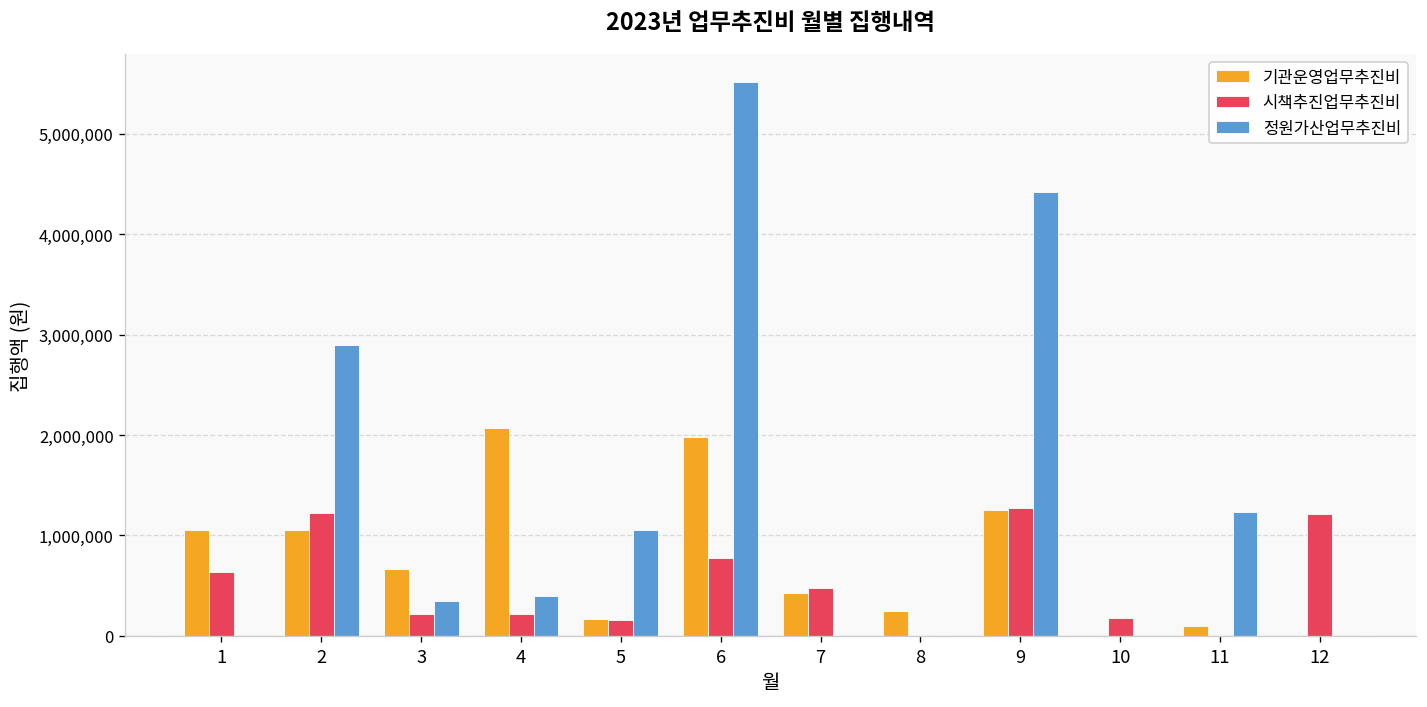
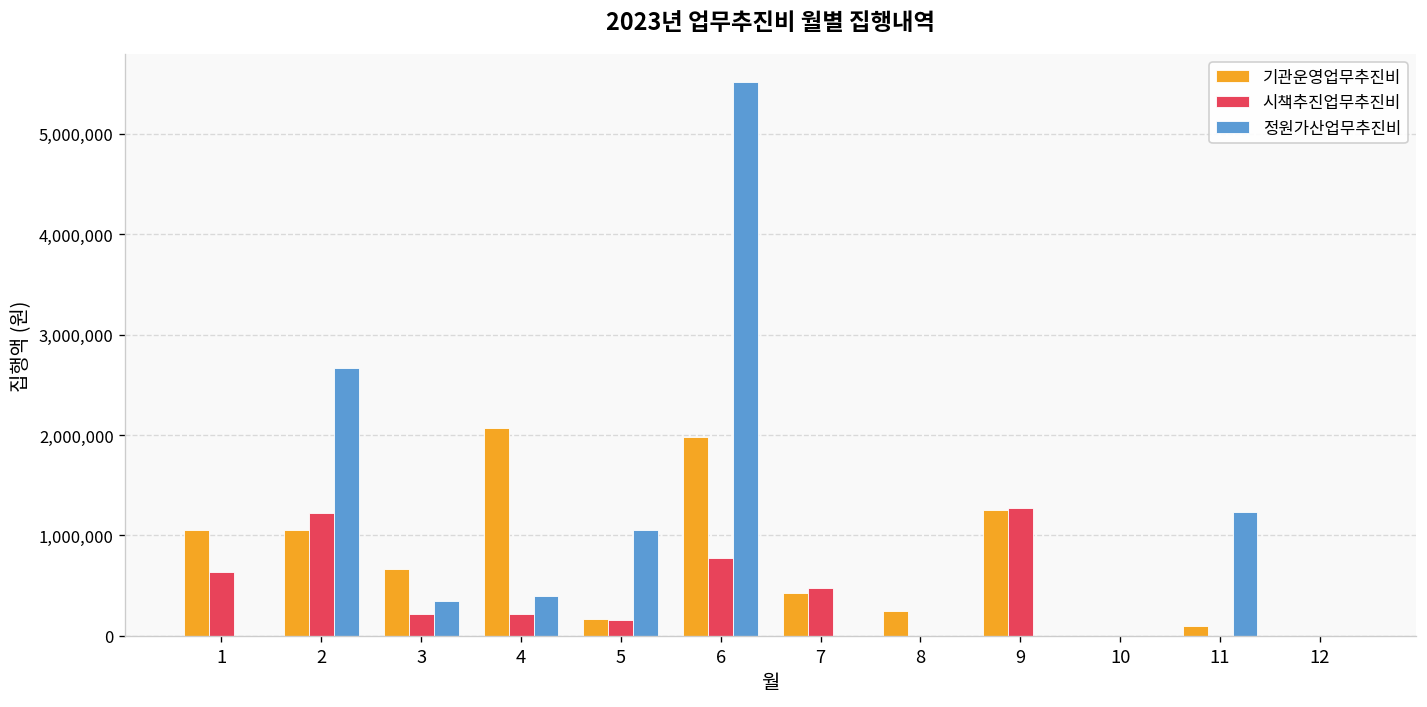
  {
    "기관운영업무추진비": {
      "1": "1,100,000",
      "2": "1,100,000",
      "3": "700,000",
      "4": "2,100,000",
      "5": "200,000",
      "6": "2,000,000",
      "7": "400,000",
      "8": "300,000",
      "9": "1,300,000",
      "10": "0",
      "11": "100,000",
      "12": "0"
    },
    "시책추진업무추진비": {
      "1": "600,000",
      "2": "1,200,000",
      "3": "200,000",
      "4": "200,000",
      "5": "200,000",
      "6": "800,000",
      "7": "500,000",
      "8": "0",
      "9": "1,300,000",
-     "10": "200,000",
+     "10": "0",
      "11": "0",
-     "12": "1,200,000"
+     "12": "0"
    },
    "정원가산업무추진비": {
      "1": "0",
-     "2": "2,900,000",
+     "2": "2,700,000",
      "3": "400,000",
      "4": "400,000",
      "5": "1,100,000",
      "6": "5,500,000",
      "7": "0",
      "8": "0",
-     "9": "4,400,000",
+     "9": "0",
      "10": "0",
      "11": "1,200,000",
      "12": "0"
    }
  }
